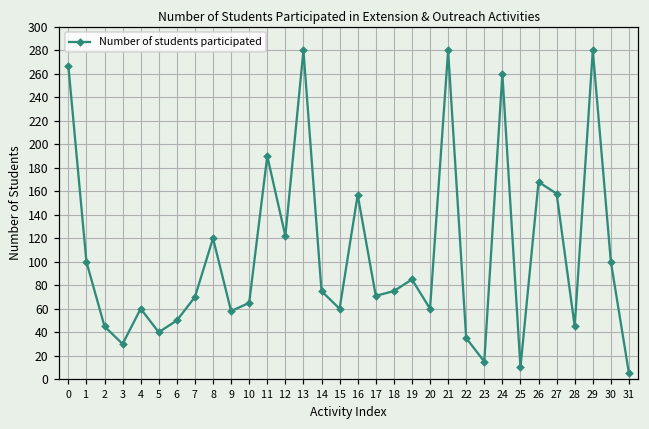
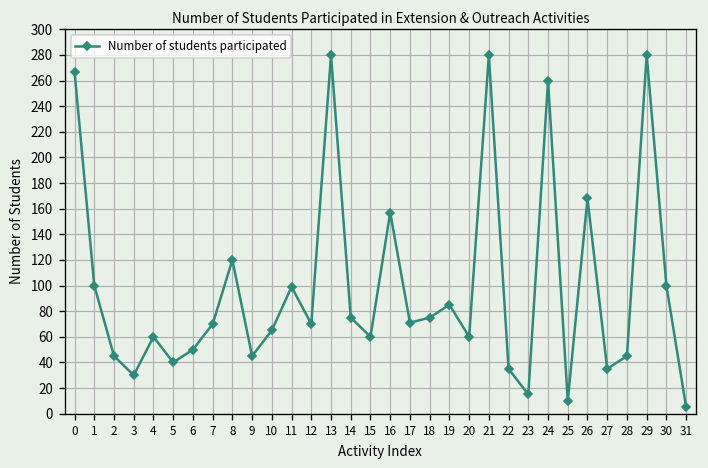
  {
    "0": 267,
    "1": 100,
    "2": 45,
    "3": 30,
    "4": 60,
    "5": 40,
    "6": 50,
    "7": 70,
    "8": 120,
-   "9": 58,
+   "9": 45,
    "10": 65,
-   "11": 190,
-   "12": 122,
+   "11": 99,
+   "12": 70,
    "13": 280,
    "14": 75,
    "15": 60,
    "16": 157,
    "17": 71,
    "18": 75,
    "19": 85,
    "20": 60,
    "21": 280,
    "22": 35,
    "23": 15,
    "24": 260,
    "25": 10,
    "26": 168,
-   "27": 158,
+   "27": 35,
    "28": 45,
    "29": 280,
    "30": 100,
    "31": 5
  }
